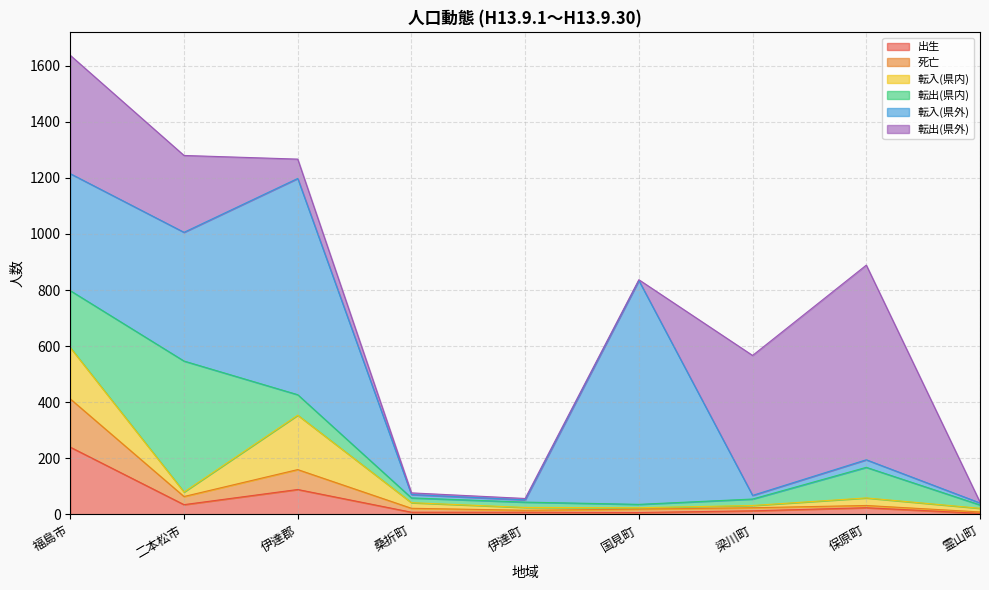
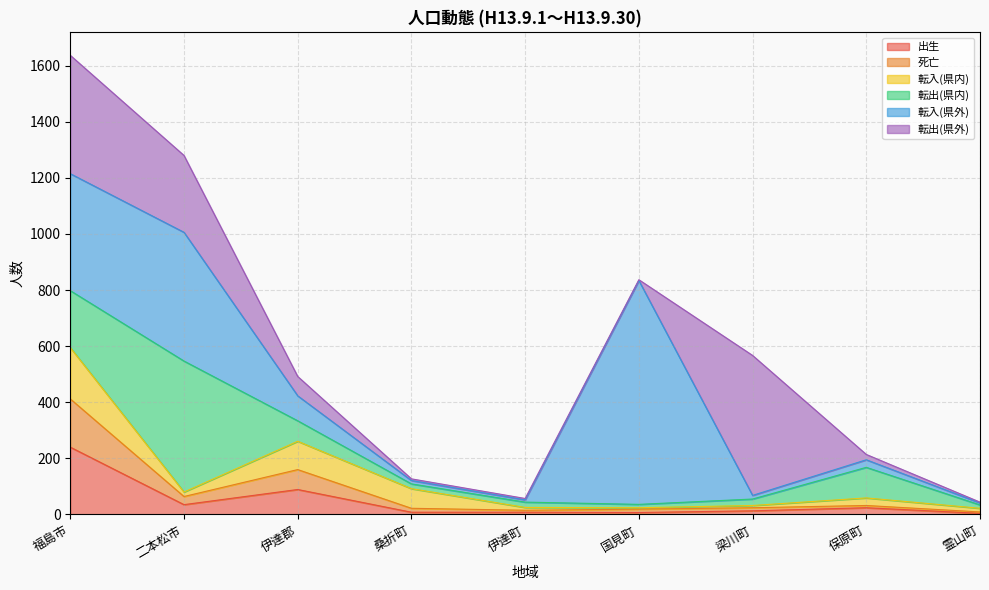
  {
    "転入(県内)": {
      "福島市": 180,
      "二本松市": 20,
-     "伊達郡": 190,
-     "桑折町": 20,
+     "伊達郡": 100,
+     "桑折町": 70,
      "伊達町": 10,
      "保原町": 30,
      "霊山町": 10
    },
    "転出(県内)": {
      "福島市": 200,
      "二本松市": 470,
      "伊達郡": 70,
      "桑折町": 20,
      "国見町": 10,
      "梁川町": 20,
      "保原町": 110
    },
    "転入(県外)": {
      "福島市": 420,
      "二本松市": 460,
-     "伊達郡": 770,
+     "伊達郡": 90,
      "梁川町": 10,
      "保原町": 30
    },
    "転出(県外)": {
      "福島市": 420,
      "二本松市": 270,
      "伊達郡": 70,
      "梁川町": 500,
-     "保原町": 690
+     "保原町": 20
    }
  }
